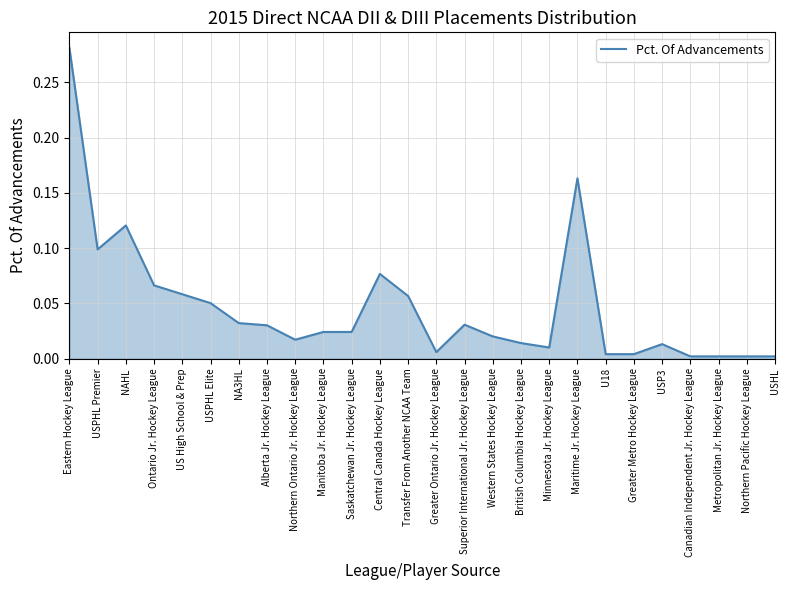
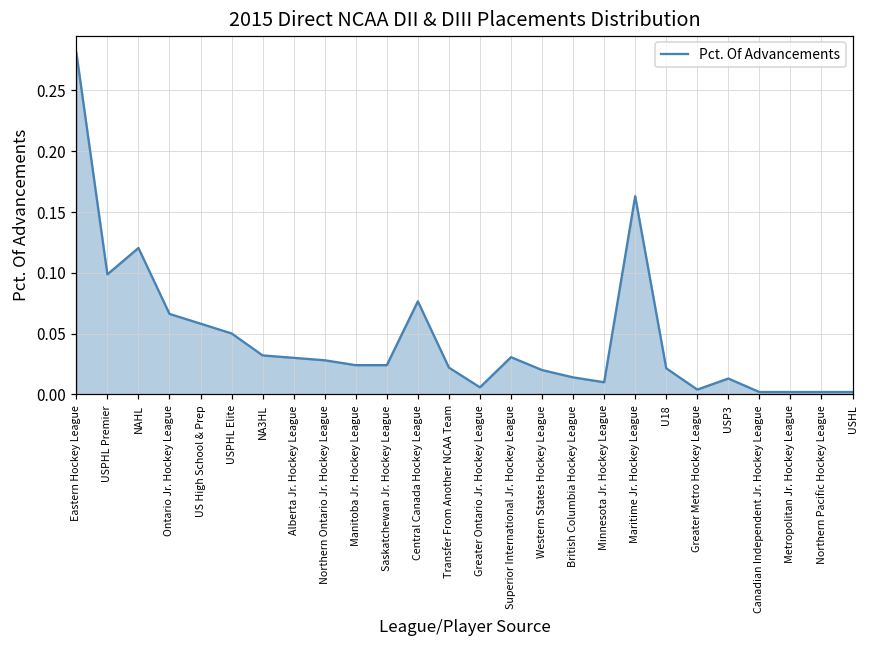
  {
    "Eastern Hockey League": 0.281,
    "USPHL Premier": 0.099,
    "NAHL": 0.120,
    "Ontario Jr. Hockey League": 0.066,
    "US High School & Prep": 0.058,
    "USPHL Elite": 0.050,
    "NA3HL": 0.032,
    "Alberta Jr. Hockey League": 0.030,
-   "Northern Ontario Jr. Hockey League": 0.017,
+   "Northern Ontario Jr. Hockey League": 0.028,
    "Manitoba Jr. Hockey League": 0.024,
    "Saskatchewan Jr. Hockey League": 0.024,
    "Central Canada Hockey League": 0.077,
-   "Transfer From Another NCAA Team": 0.057,
+   "Transfer From Another NCAA Team": 0.022,
    "Greater Ontario Jr. Hockey League": 0.006,
    "Superior International Jr. Hockey League": 0.031,
    "Western States Hockey League": 0.020,
    "British Columbia Hockey League": 0.014,
    "Minnesota Jr. Hockey League": 0.010,
    "Maritime Jr. Hockey League": 0.163,
-   "U18": 0.004,
+   "U18": 0.022,
    "Greater Metro Hockey League": 0.004,
    "USP3": 0.013,
    "Canadian Independent Jr. Hockey League": 0.002,
    "Metropolitan Jr. Hockey League": 0.002,
    "Northern Pacific Hockey League": 0.002,
    "USHL": 0.002
  }
